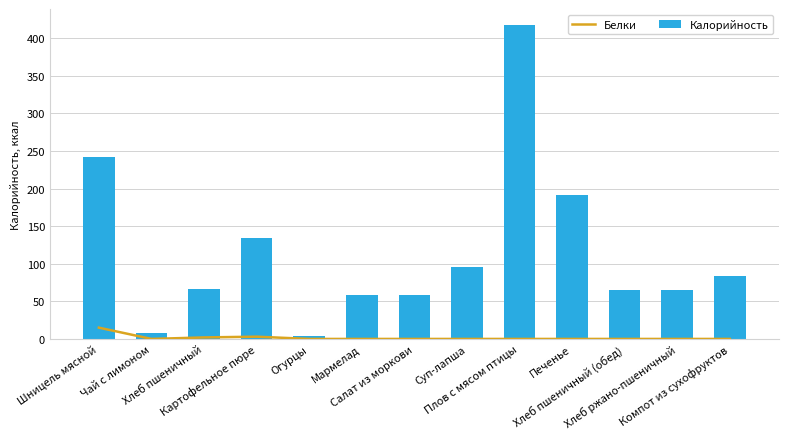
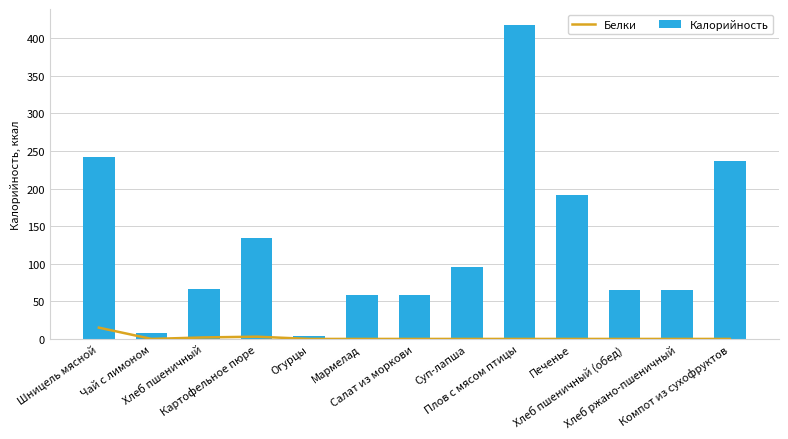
  {
    "Белки": {
      "Шницель мясной": 20,
      "Чай с лимоном": 0,
      "Хлеб пшеничный": 0,
      "Картофельное пюре": 0,
      "Огурцы": 0,
      "Мармелад": 0,
      "Салат из моркови": 0,
      "Суп-лапша": 0,
      "Плов с мясом птицы": 0,
      "Печенье": 0,
      "Хлеб пшеничный (обед)": 0,
      "Хлеб ржано-пшеничный": 0,
      "Компот из сухофруктов": 0
    },
    "Калорийность": {
      "Шницель мясной": 240,
      "Чай с лимоном": 10,
      "Хлеб пшеничный": 70,
      "Картофельное пюре": 130,
      "Огурцы": 0,
      "Мармелад": 60,
      "Салат из моркови": 60,
      "Суп-лапша": 100,
      "Плов с мясом птицы": 420,
      "Печенье": 190,
      "Хлеб пшеничный (обед)": 70,
      "Хлеб ржано-пшеничный": 70,
-     "Компот из сухофруктов": 80
+     "Компот из сухофруктов": 240
    }
  }
